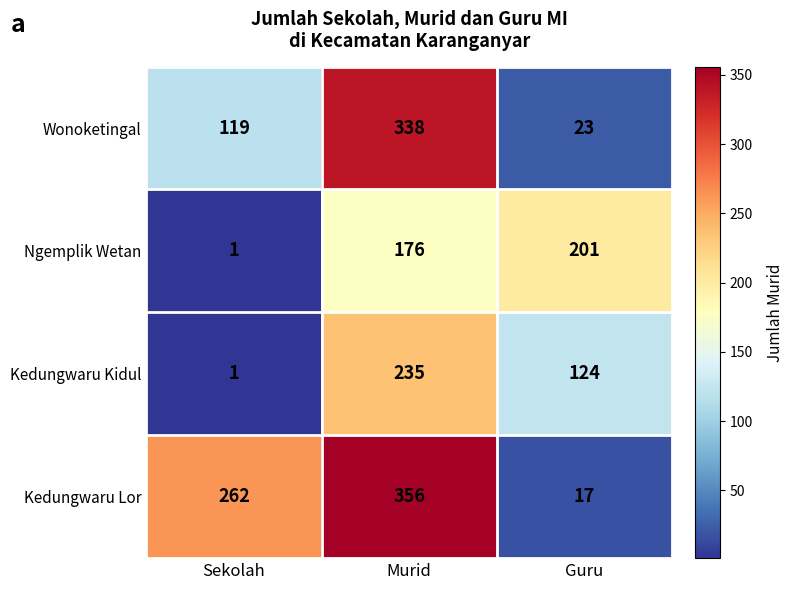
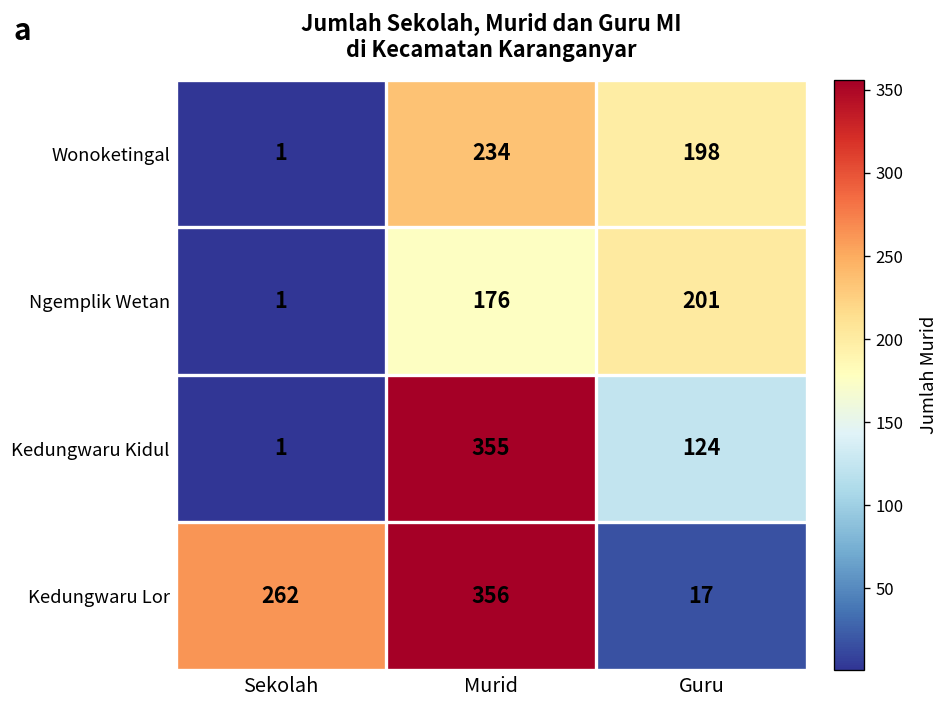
  {
    "Wonoketingal": {
-     "Sekolah": 119,
-     "Murid": 338,
-     "Guru": 23
+     "Sekolah": 1,
+     "Murid": 234,
+     "Guru": 198
    },
    "Ngemplik Wetan": {
      "Sekolah": 1,
      "Murid": 176,
      "Guru": 201
    },
    "Kedungwaru Kidul": {
      "Sekolah": 1,
-     "Murid": 235,
+     "Murid": 355,
      "Guru": 124
    },
    "Kedungwaru Lor": {
      "Sekolah": 262,
      "Murid": 356,
      "Guru": 17
    }
  }
